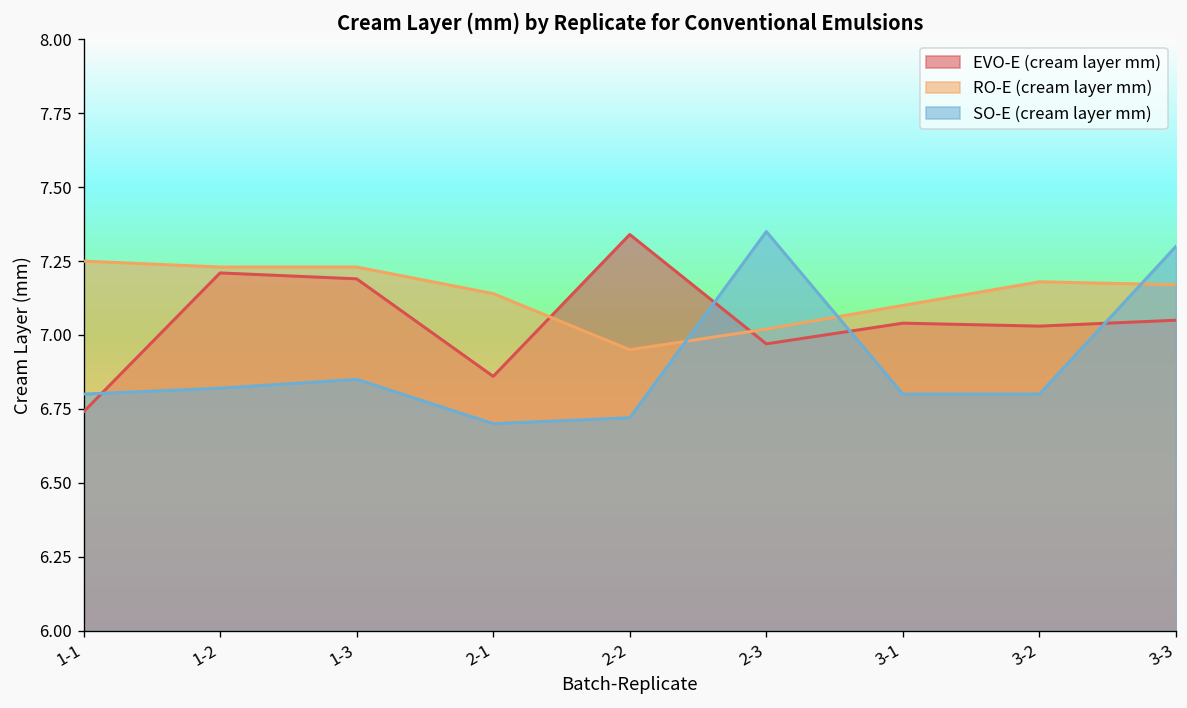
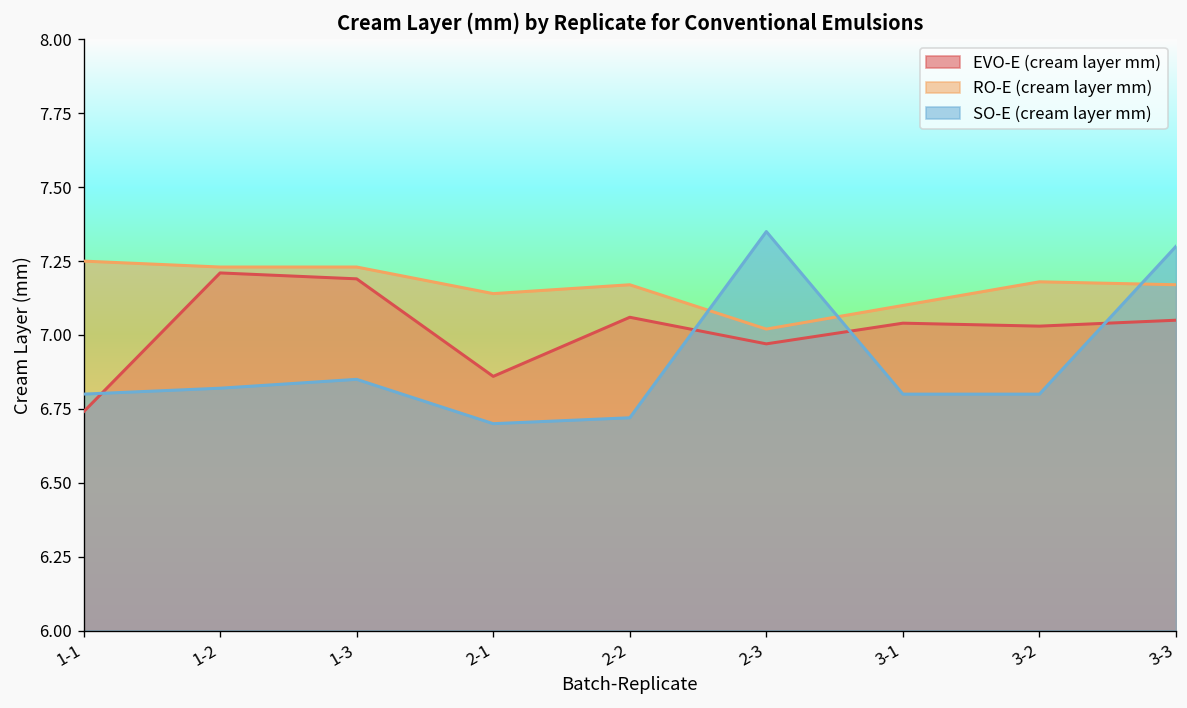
  {
    "EVO-E (cream layer mm)": {
      "1-1": 6.74,
      "1-2": 7.21,
      "1-3": 7.19,
      "2-1": 6.86,
-     "2-2": 7.34,
+     "2-2": 7.06,
      "2-3": 6.97,
      "3-1": 7.04,
      "3-2": 7.03,
      "3-3": 7.05
    },
    "RO-E (cream layer mm)": {
      "1-1": 7.25,
      "1-2": 7.23,
      "1-3": 7.23,
      "2-1": 7.14,
-     "2-2": 6.95,
+     "2-2": 7.17,
      "2-3": 7.02,
      "3-1": 7.10,
      "3-2": 7.18,
      "3-3": 7.17
    },
    "SO-E (cream layer mm)": {
      "1-1": 6.80,
      "1-2": 6.82,
      "1-3": 6.85,
      "2-1": 6.70,
      "2-2": 6.72,
      "2-3": 7.35,
      "3-1": 6.80,
      "3-2": 6.80,
      "3-3": 7.30
    }
  }
